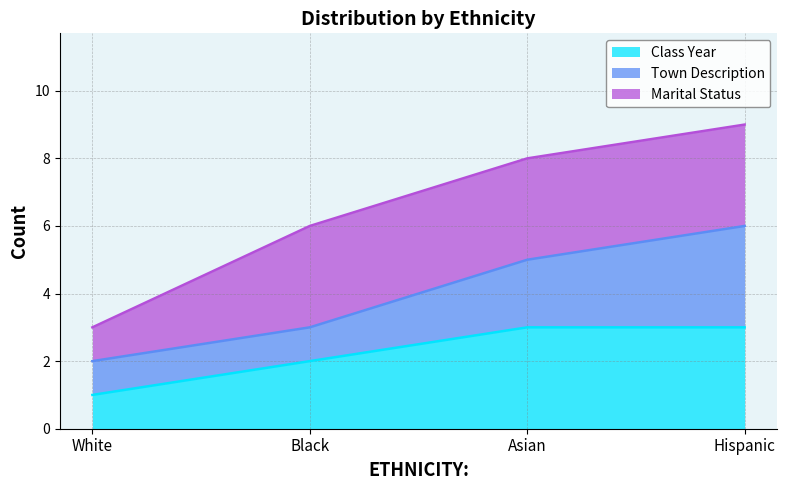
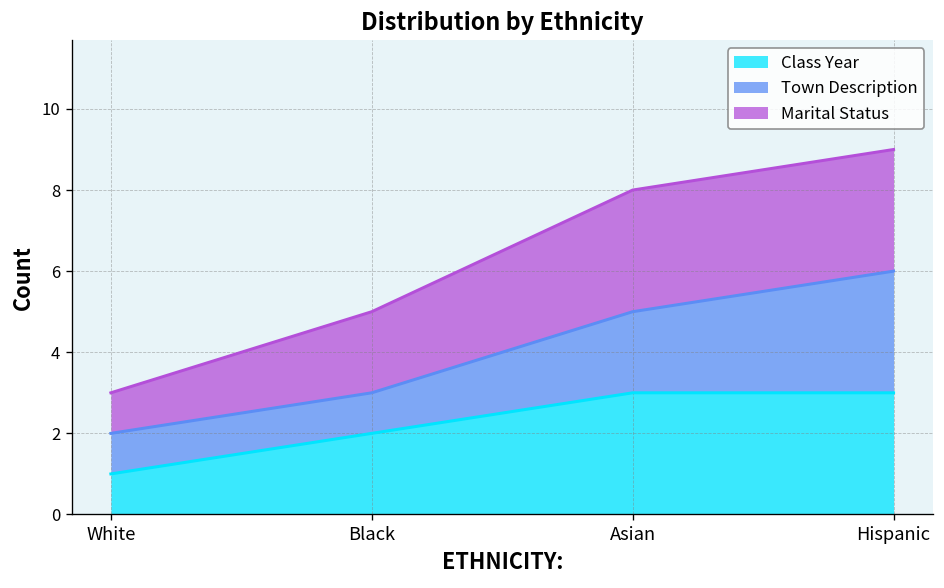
  {
    "Class Year": {
      "White": 1,
      "Black": 2,
      "Asian": 3,
      "Hispanic": 3
    },
    "Town Description": {
      "White": 1,
      "Black": 1,
      "Asian": 2,
      "Hispanic": 3
    },
    "Marital Status": {
      "White": 1,
-     "Black": 3,
+     "Black": 2,
      "Asian": 3,
      "Hispanic": 3
    }
  }
